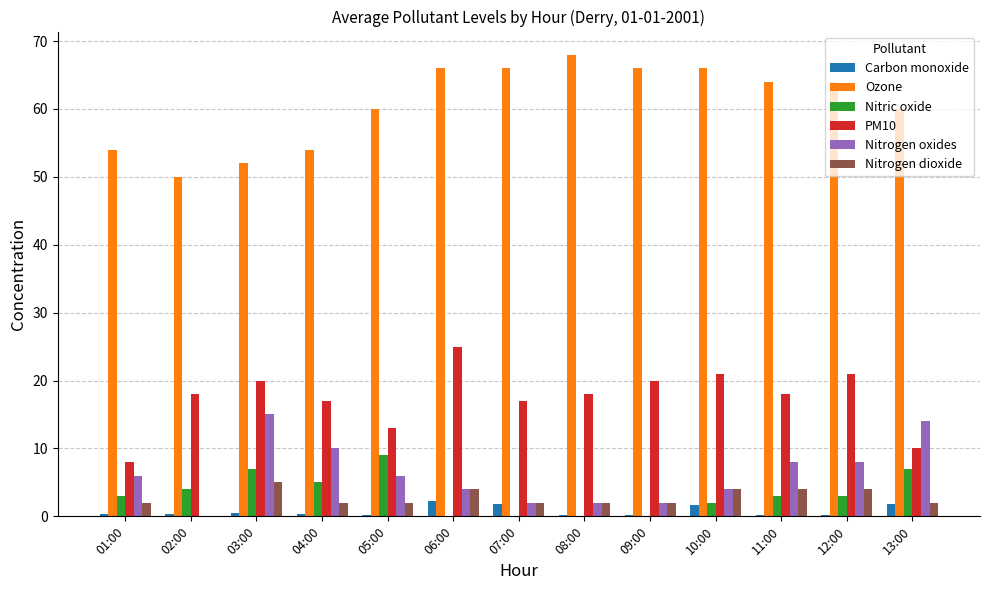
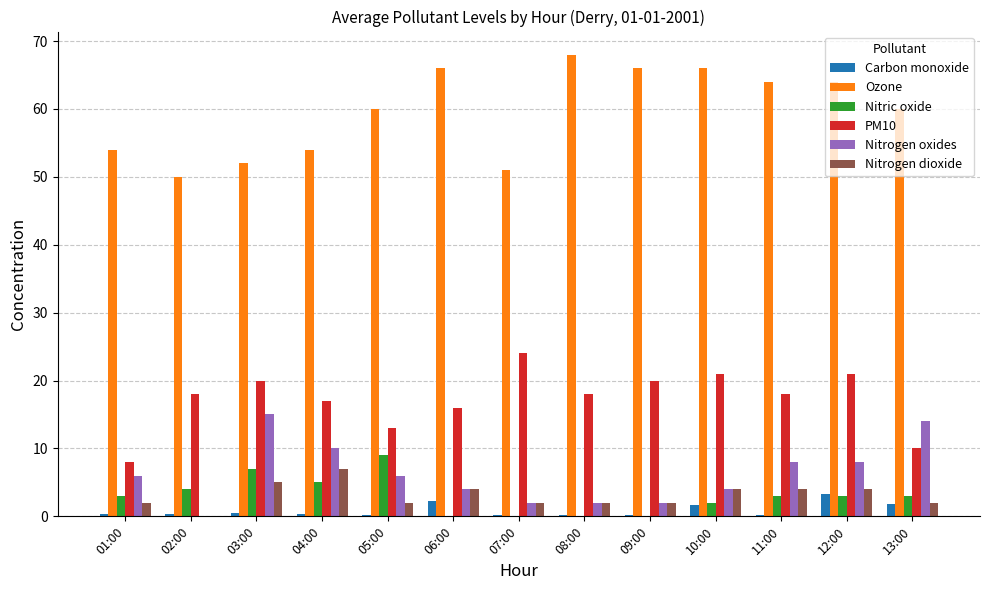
  {
    "Carbon monoxide": {
      "03:00": 1,
      "06:00": 2,
-     "07:00": 2,
+     "07:00": 0,
      "10:00": 2,
-     "12:00": 0,
+     "12:00": 3,
      "13:00": 2
    },
    "Ozone": {
      "01:00": 54,
      "02:00": 50,
      "03:00": 52,
      "04:00": 54,
      "05:00": 60,
      "06:00": 66,
-     "07:00": 66,
+     "07:00": 51,
      "08:00": 68,
      "09:00": 66,
      "10:00": 66,
      "11:00": 64
    },
    "Nitric oxide": {
      "01:00": 3,
      "02:00": 4,
      "03:00": 7,
      "04:00": 5,
      "05:00": 9,
      "06:00": 0,
      "07:00": 0,
      "08:00": 0,
      "09:00": 0,
      "10:00": 2,
      "11:00": 3,
      "12:00": 3,
-     "13:00": 7
+     "13:00": 3
    },
    "PM10": {
      "01:00": 8,
      "02:00": 18,
      "03:00": 20,
      "04:00": 17,
      "05:00": 13,
-     "06:00": 25,
-     "07:00": 17,
+     "06:00": 16,
+     "07:00": 24,
      "08:00": 18,
      "09:00": 20,
      "10:00": 21,
      "11:00": 18,
      "12:00": 21,
      "13:00": 10
    },
    "Nitrogen oxides": {
      "01:00": 6,
      "02:00": 0,
      "03:00": 15,
      "04:00": 10,
      "05:00": 6,
      "06:00": 4,
      "07:00": 2,
      "08:00": 2,
      "09:00": 2,
      "10:00": 4,
      "11:00": 8,
      "12:00": 8,
      "13:00": 14
    },
    "Nitrogen dioxide": {
      "01:00": 2,
      "02:00": 0,
      "03:00": 5,
-     "04:00": 2,
+     "04:00": 7,
      "05:00": 2,
      "06:00": 4,
      "07:00": 2,
      "08:00": 2,
      "09:00": 2,
      "10:00": 4,
      "11:00": 4,
      "12:00": 4,
      "13:00": 2
    }
  }
